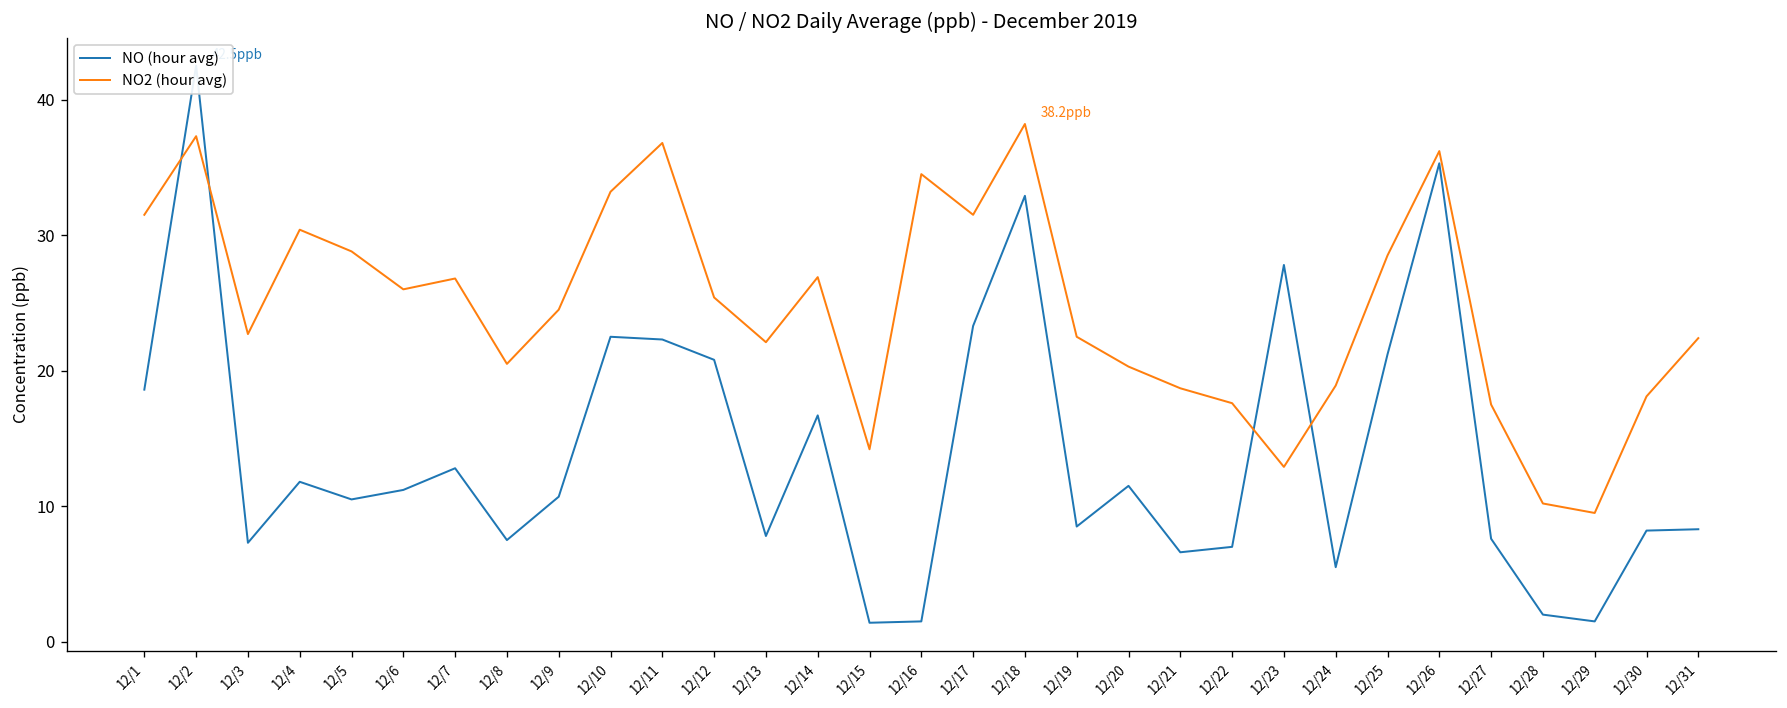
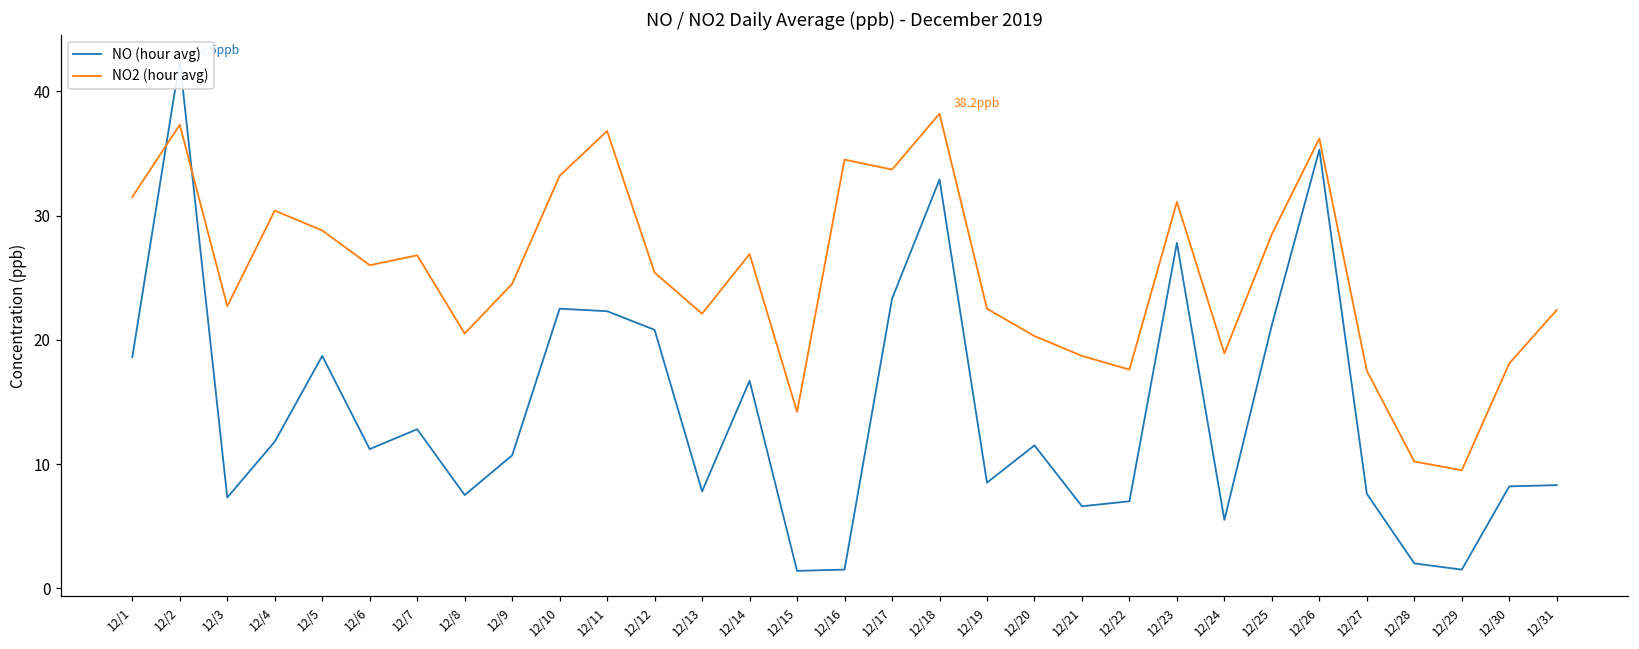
  {
    "NO (hour avg)": {
      "12/1": 18.6,
      "12/3": 7.3,
      "12/4": 11.8,
-     "12/5": 10.5,
+     "12/5": 18.7,
      "12/6": 11.2,
      "12/7": 12.8,
      "12/8": 7.5,
      "12/9": 10.7,
      "12/10": 22.5,
      "12/11": 22.3,
      "12/12": 20.8,
      "12/13": 7.8,
      "12/14": 16.7,
      "12/15": 1.4,
      "12/16": 1.5,
      "12/17": 23.3,
      "12/18": 32.9,
      "12/19": 8.5,
      "12/20": 11.5,
      "12/21": 6.6,
      "12/22": 7.0,
      "12/23": 27.8,
      "12/24": 5.5,
      "12/25": 21.2,
      "12/26": 35.3,
      "12/27": 7.6,
      "12/28": 2.0,
      "12/29": 1.5,
      "12/30": 8.2,
      "12/31": 8.3
    },
    "NO2 (hour avg)": {
      "12/1": 31.5,
      "12/2": 37.3,
      "12/3": 22.7,
      "12/4": 30.4,
      "12/5": 28.8,
      "12/6": 26.0,
      "12/7": 26.8,
      "12/8": 20.5,
      "12/9": 24.5,
      "12/10": 33.2,
      "12/11": 36.8,
      "12/12": 25.4,
      "12/13": 22.1,
      "12/14": 26.9,
      "12/15": 14.2,
      "12/16": 34.5,
-     "12/17": 31.5,
+     "12/17": 33.7,
      "12/19": 22.5,
      "12/20": 20.3,
      "12/21": 18.7,
      "12/22": 17.6,
-     "12/23": 12.9,
+     "12/23": 31.1,
      "12/24": 18.9,
      "12/25": 28.5,
      "12/26": 36.2,
      "12/27": 17.5,
      "12/28": 10.2,
      "12/29": 9.5,
      "12/30": 18.1,
      "12/31": 22.4
    }
  }
